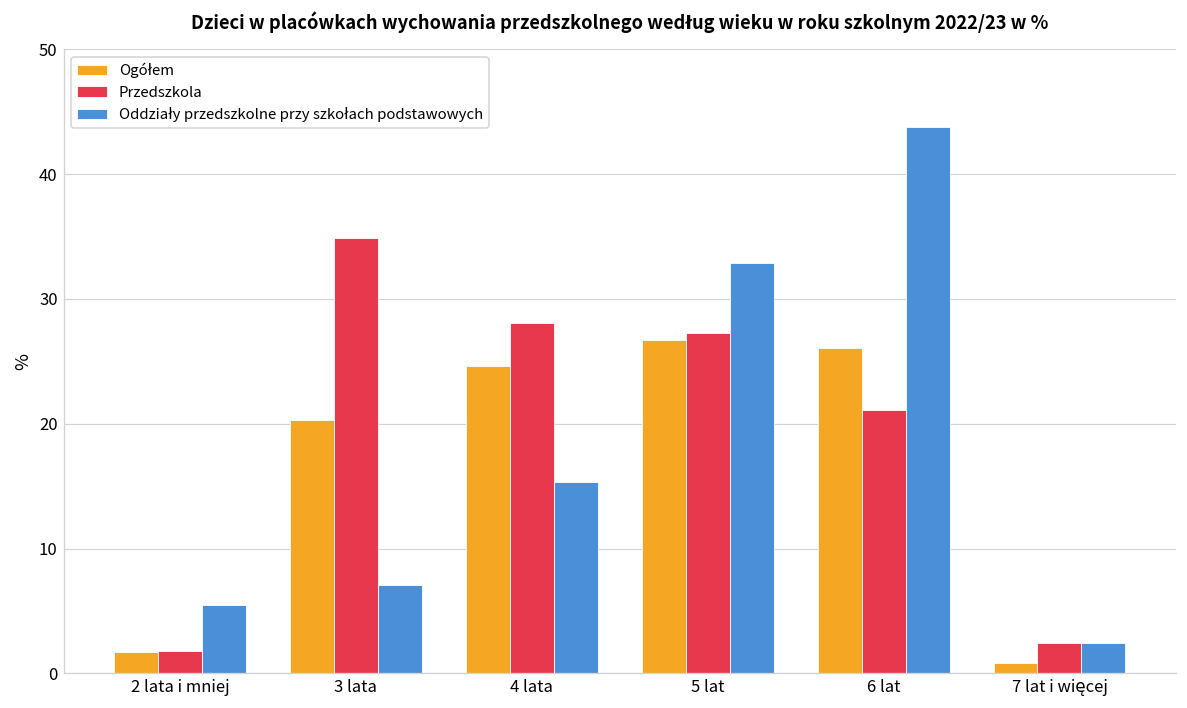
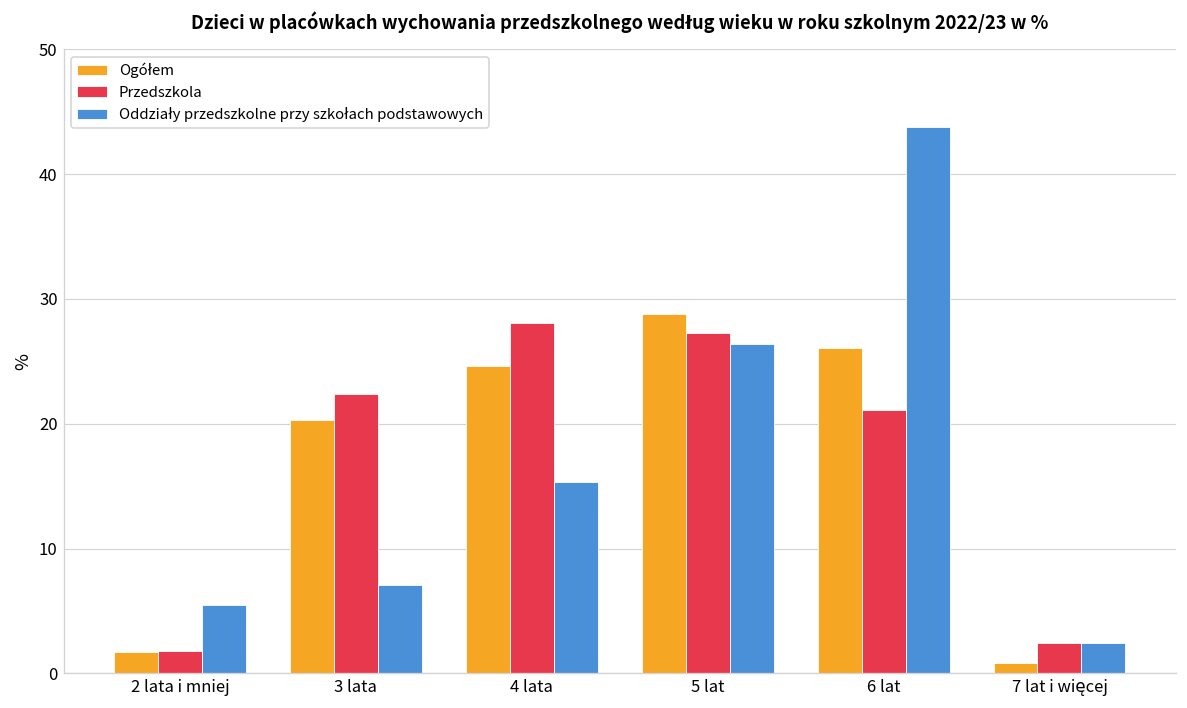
  {
    "Ogółem": {
      "2 lata i mniej": 1.7,
      "3 lata": 20.3,
      "4 lata": 24.6,
-     "5 lat": 26.7,
+     "5 lat": 28.8,
      "6 lat": 26.1,
      "7 lat i więcej": 0.8
    },
    "Przedszkola": {
      "2 lata i mniej": 1.8,
-     "3 lata": 34.9,
+     "3 lata": 22.4,
      "4 lata": 28.1,
      "5 lat": 27.3,
      "6 lat": 21.1,
      "7 lat i więcej": 2.4
    },
    "Oddziały przedszkolne przy szkołach podstawowych": {
      "2 lata i mniej": 5.5,
      "3 lata": 7.1,
      "4 lata": 15.3,
-     "5 lat": 32.9,
+     "5 lat": 26.4,
      "6 lat": 43.8,
      "7 lat i więcej": 2.4
    }
  }
